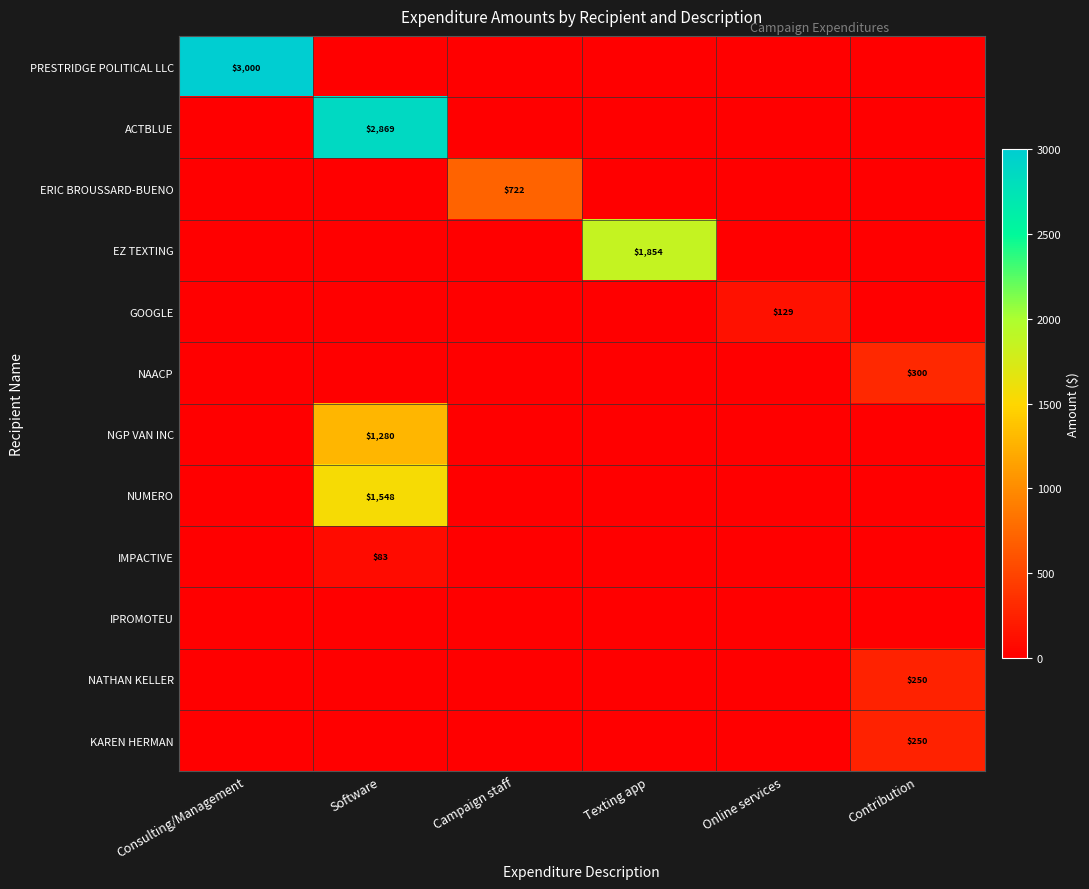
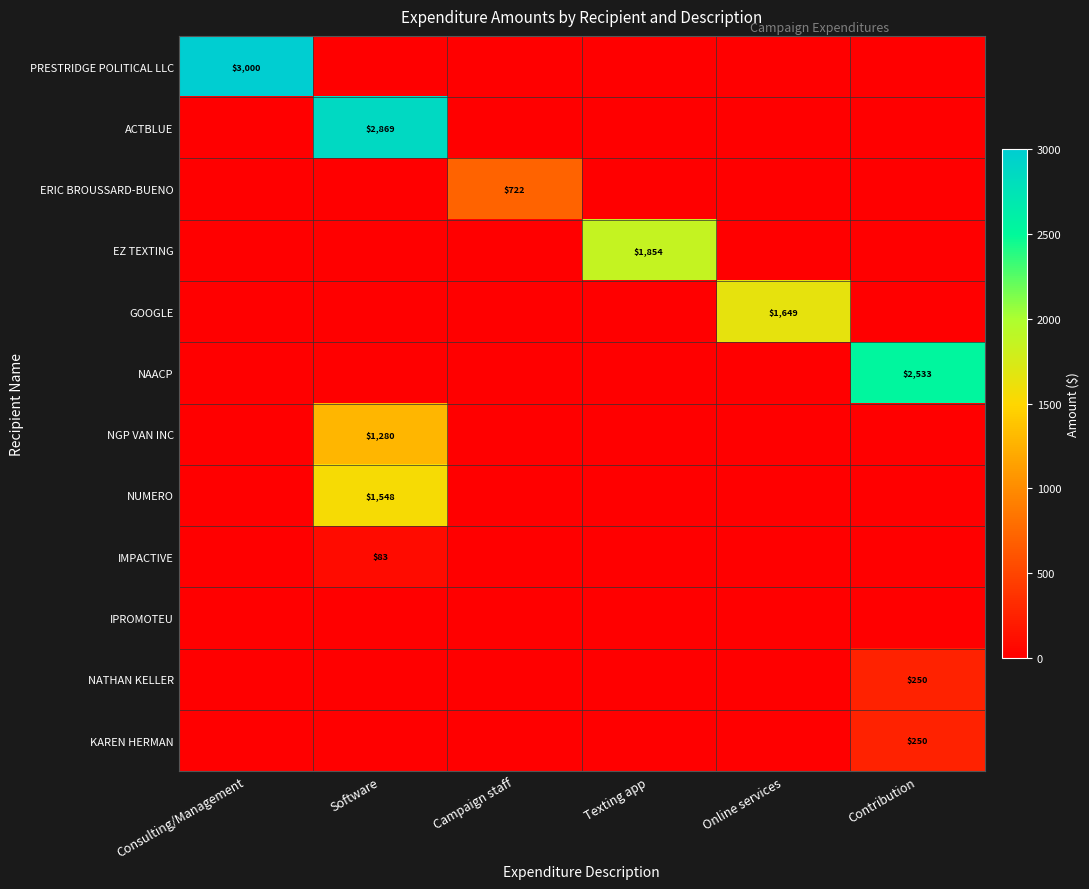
  {
    "PRESTRIDGE POLITICAL LLC": {
      "Consulting/Management": "$3,000"
    },
    "ACTBLUE": {
      "Software": "$2,869"
    },
    "ERIC BROUSSARD-BUENO": {
      "Campaign staff": "$722"
    },
    "EZ TEXTING": {
      "Texting app": "$1,854"
    },
    "GOOGLE": {
-     "Online services": "$129"
+     "Online services": "$1,649"
    },
    "NAACP": {
-     "Contribution": "$300"
+     "Contribution": "$2,533"
    },
    "NGP VAN INC": {
      "Software": "$1,280"
    },
    "NUMERO": {
      "Software": "$1,548"
    },
    "IMPACTIVE": {
      "Software": "$83"
    },
    "NATHAN KELLER": {
      "Contribution": "$250"
    },
    "KAREN HERMAN": {
      "Contribution": "$250"
    }
  }
